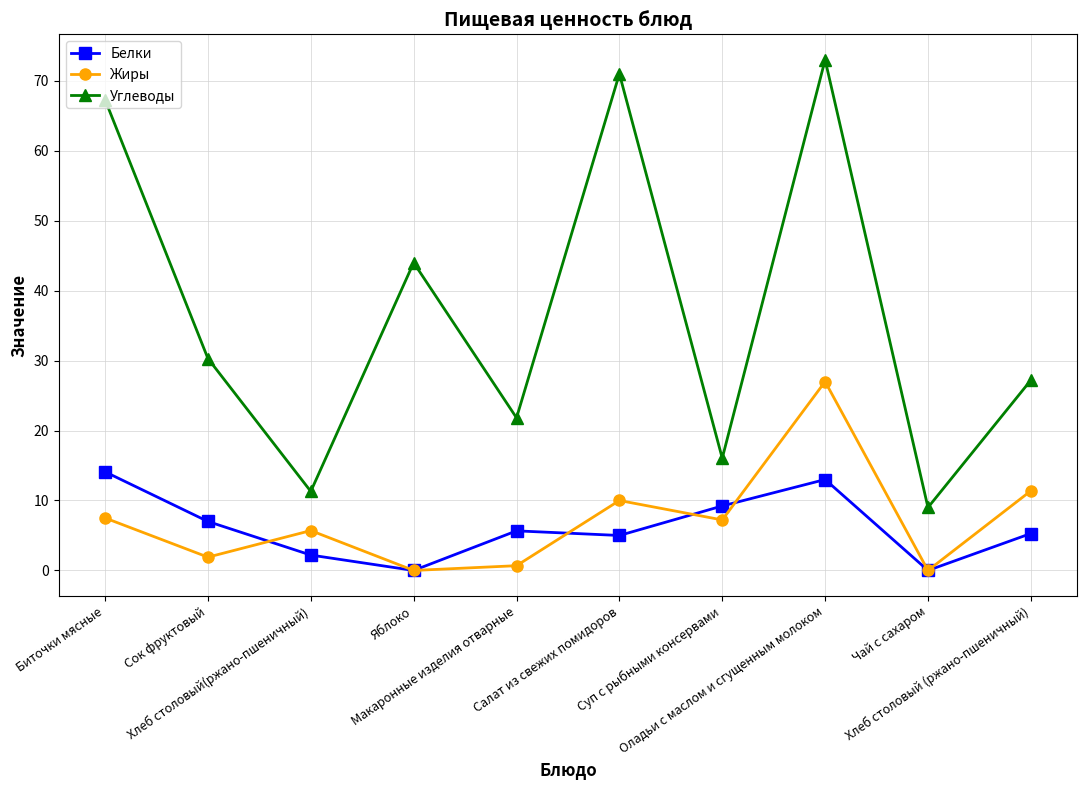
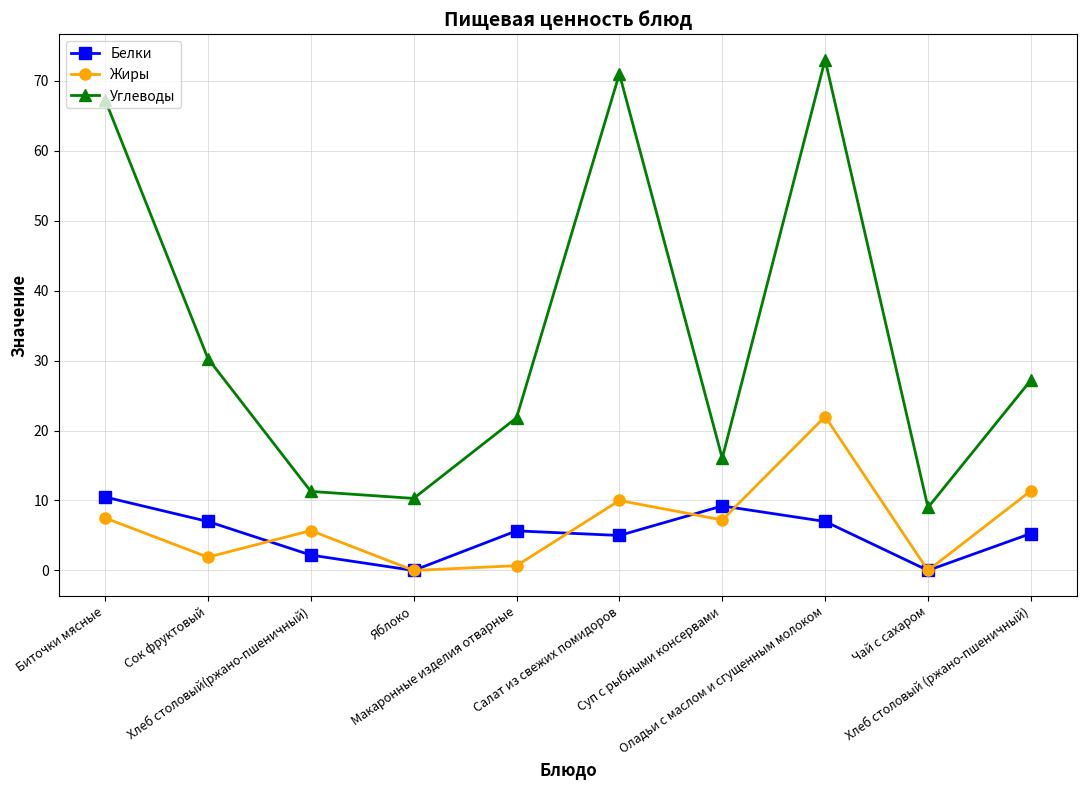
  {
    "Белки": {
-     "Биточки мясные": 14,
+     "Биточки мясные": 11,
      "Сок фруктовый": 7,
      "Хлеб столовый(ржано-пшеничный)": 2,
      "Макаронные изделия отварные": 6,
      "Салат из свежих помидоров": 5,
      "Суп с рыбными консервами": 9,
-     "Оладьи с маслом и сгущенным молоком": 13,
+     "Оладьи с маслом и сгущенным молоком": 7,
      "Хлеб столовый (ржано-пшеничный)": 5
    },
    "Жиры": {
      "Биточки мясные": 8,
      "Сок фруктовый": 2,
      "Хлеб столовый(ржано-пшеничный)": 6,
      "Макаронные изделия отварные": 1,
      "Салат из свежих помидоров": 10,
      "Суп с рыбными консервами": 7,
-     "Оладьи с маслом и сгущенным молоком": 27,
+     "Оладьи с маслом и сгущенным молоком": 22,
      "Хлеб столовый (ржано-пшеничный)": 11
    },
    "Углеводы": {
      "Сок фруктовый": 30,
      "Хлеб столовый(ржано-пшеничный)": 11,
-     "Яблоко": 44,
+     "Яблоко": 10,
      "Макаронные изделия отварные": 22,
      "Салат из свежих помидоров": 71,
      "Суп с рыбными консервами": 16,
      "Оладьи с маслом и сгущенным молоком": 73,
      "Чай с сахаром": 9,
      "Хлеб столовый (ржано-пшеничный)": 27
    }
  }
